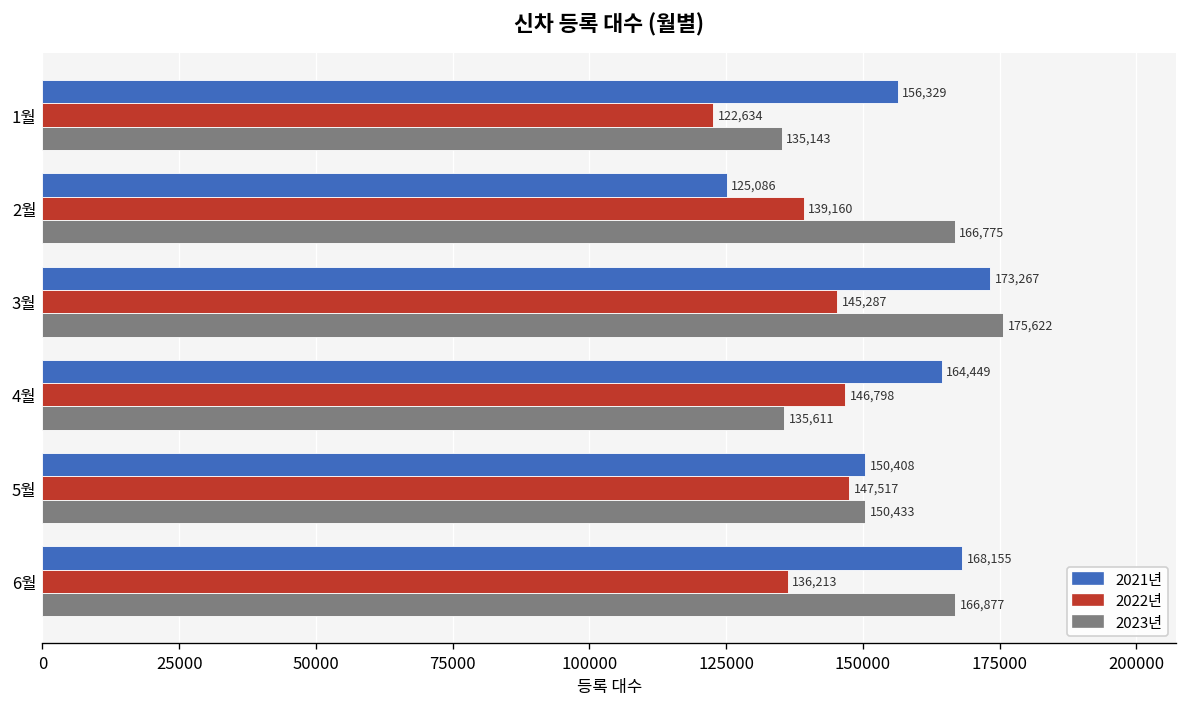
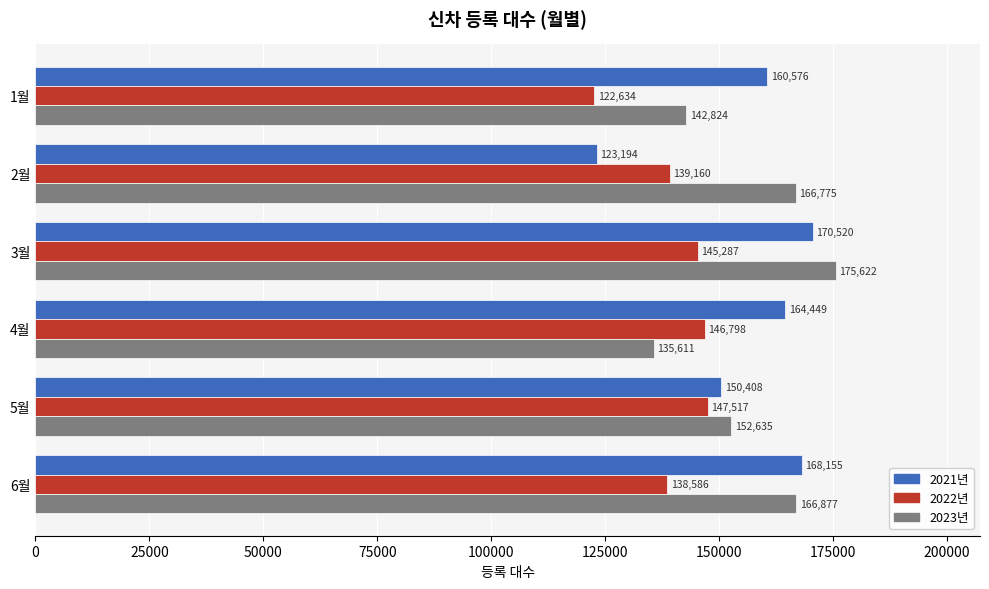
  {
    "2021년": {
-     "1월": "156,329",
-     "2월": "125,086",
-     "3월": "173,267",
+     "1월": "160,576",
+     "2월": "123,194",
+     "3월": "170,520",
      "4월": "164,449",
      "5월": "150,408",
      "6월": "168,155"
    },
    "2022년": {
      "1월": "122,634",
      "2월": "139,160",
      "3월": "145,287",
      "4월": "146,798",
      "5월": "147,517",
-     "6월": "136,213"
+     "6월": "138,586"
    },
    "2023년": {
-     "1월": "135,143",
+     "1월": "142,824",
      "2월": "166,775",
      "3월": "175,622",
      "4월": "135,611",
-     "5월": "150,433",
+     "5월": "152,635",
      "6월": "166,877"
    }
  }
